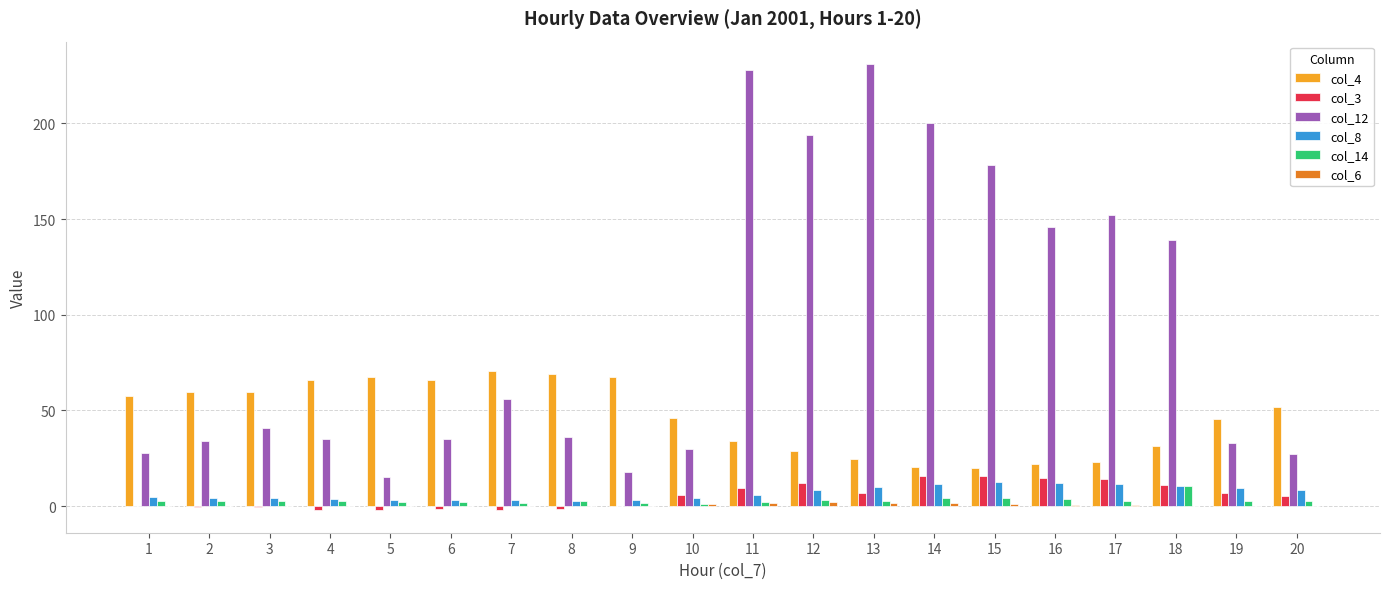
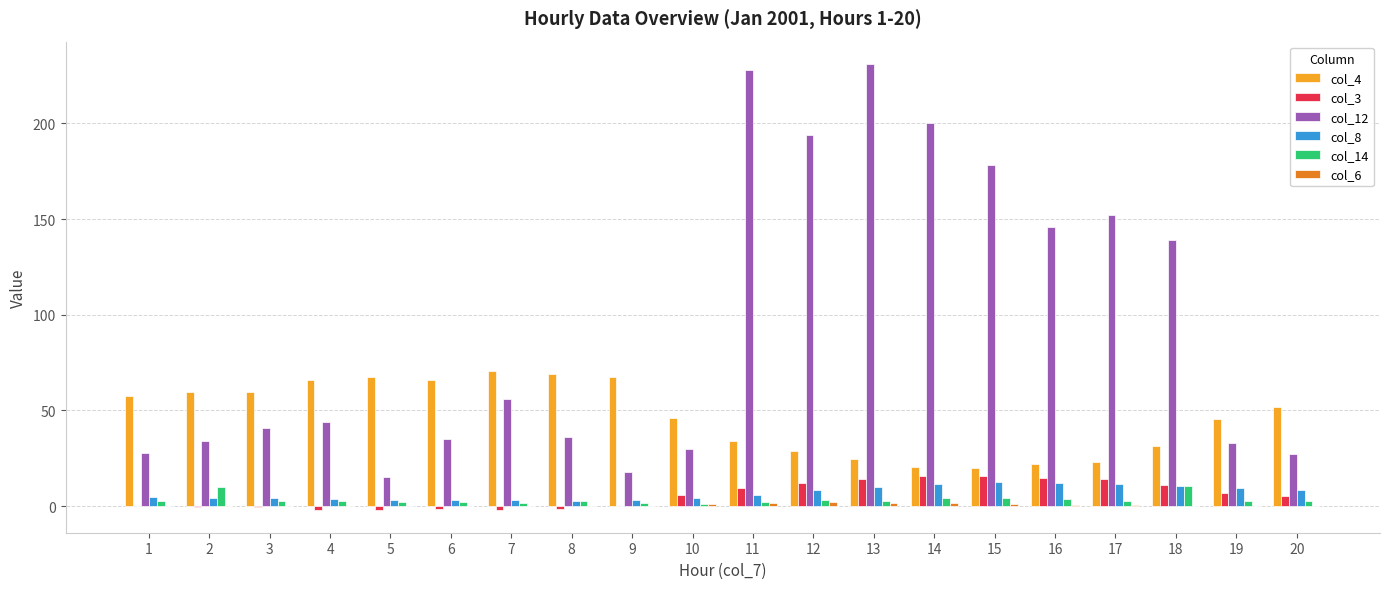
  {
    "col_3": {
      "1": 0,
      "4": -2,
      "5": -2,
      "6": -2,
      "7": -2,
      "8": -2,
      "10": 6,
      "11": 10,
      "12": 12,
-     "13": 7,
+     "13": 14,
      "14": 16,
      "15": 16,
      "16": 15,
      "17": 14,
      "18": 11,
      "19": 7,
      "20": 5
    },
    "col_12": {
      "1": 28,
      "2": 34,
      "3": 41,
-     "4": 35,
+     "4": 44,
      "5": 15,
      "6": 35,
      "7": 56,
      "8": 36,
      "9": 18,
      "10": 30,
      "11": 228,
      "12": 194,
      "13": 231,
      "14": 200,
      "15": 178,
      "16": 146,
      "17": 152,
      "18": 139,
      "19": 33,
      "20": 27
    },
    "col_8": {
      "1": 5,
      "2": 5,
      "3": 4,
      "4": 4,
      "5": 3,
      "6": 3,
      "7": 3,
      "8": 3,
      "9": 3,
      "10": 4,
      "11": 6,
      "12": 8,
      "13": 10,
      "14": 12,
      "15": 13,
      "16": 12,
      "17": 12,
      "18": 11,
      "19": 10,
      "20": 9
    },
    "col_14": {
      "1": 3,
-     "2": 3,
+     "2": 10,
      "3": 3,
      "4": 3,
      "5": 2,
      "6": 2,
      "7": 2,
      "8": 3,
      "9": 2,
      "11": 2,
      "12": 3,
      "13": 3,
      "14": 4,
      "15": 4,
      "16": 4,
      "17": 3,
      "18": 11,
      "19": 3,
      "20": 3
    }
  }
